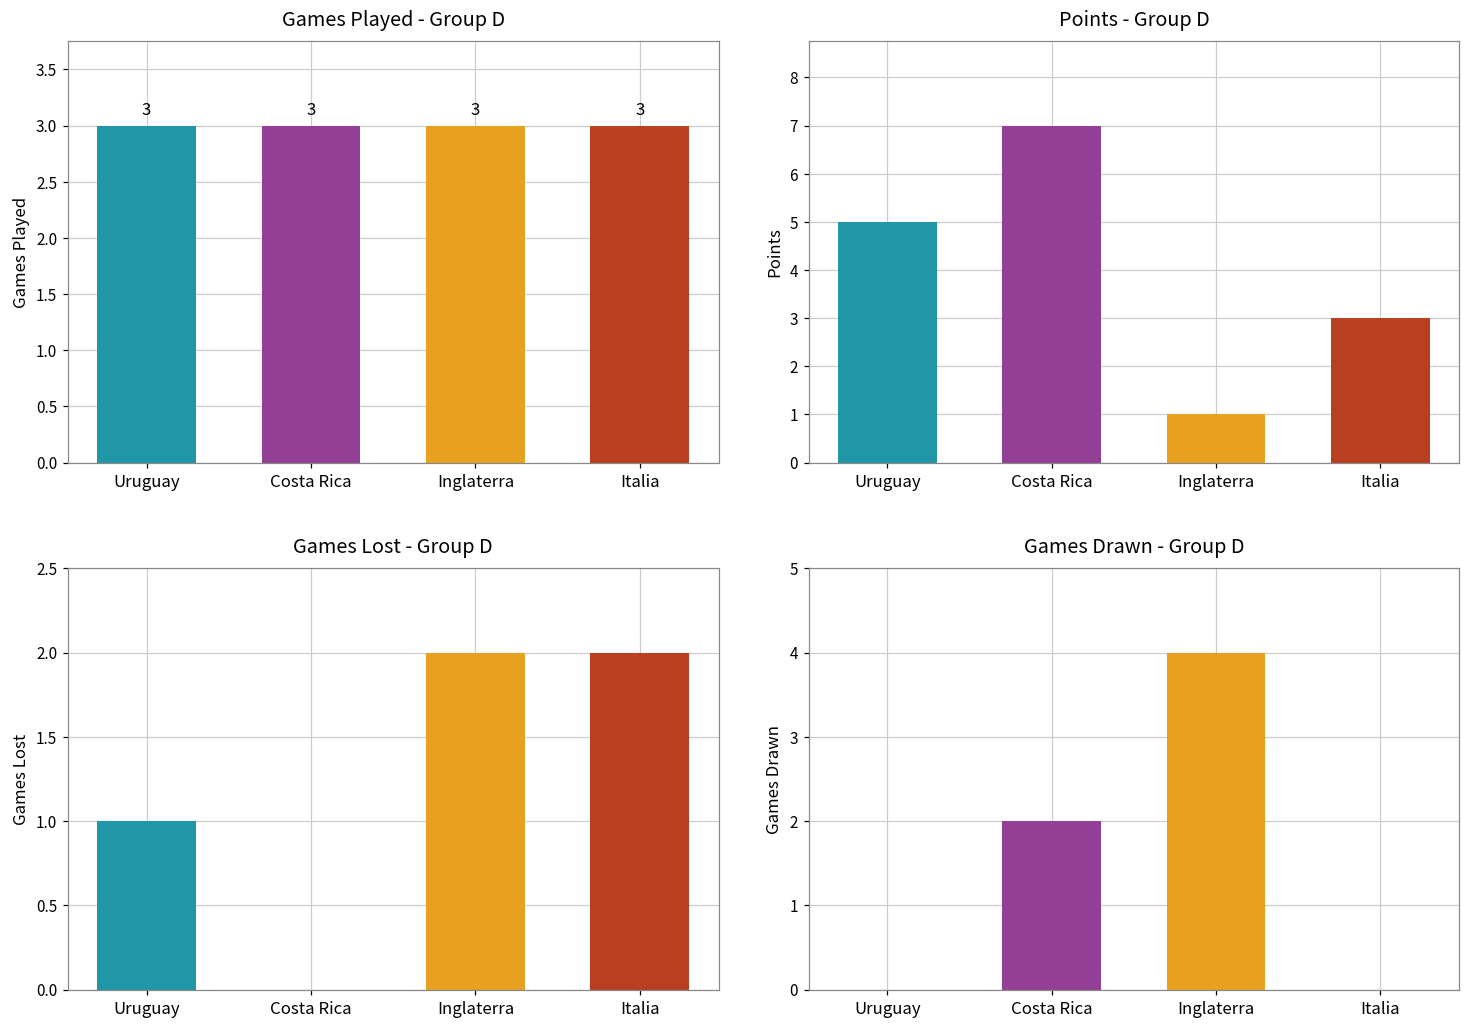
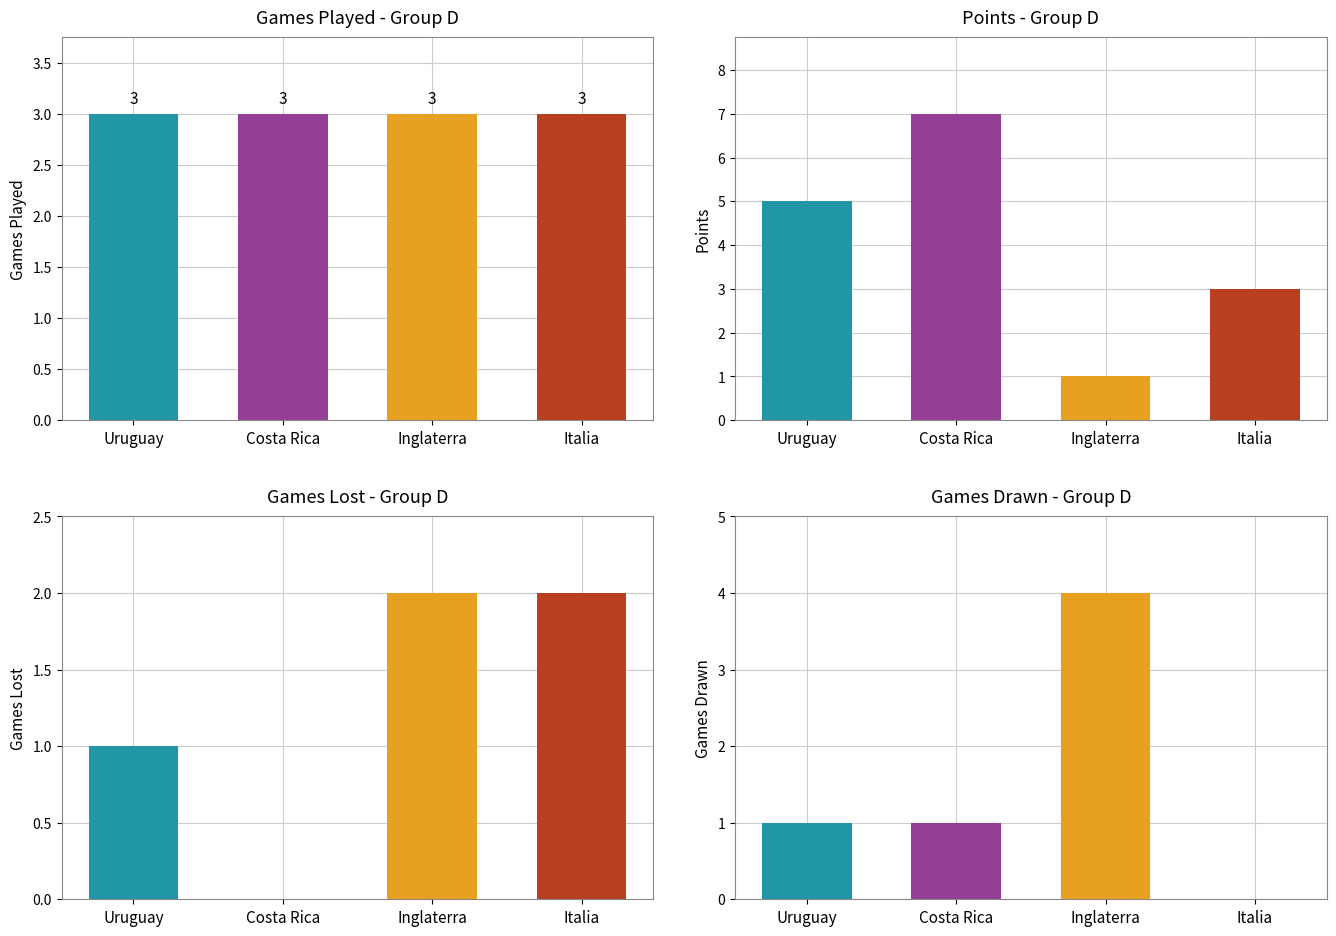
  {
    "Games Played - Group D": {
      "Uruguay": 3,
      "Costa Rica": 3,
      "Inglaterra": 3,
      "Italia": 3
    },
    "Points - Group D": {
      "Uruguay": 5.0,
      "Costa Rica": 7.0,
      "Inglaterra": 1.0,
      "Italia": 3.0
    },
    "Games Lost - Group D": {
      "Uruguay": 1.00,
      "Costa Rica": 0.00,
      "Inglaterra": 2.00,
      "Italia": 2.00
    },
    "Games Drawn - Group D": {
-     "Uruguay": 0,
-     "Costa Rica": 2,
+     "Uruguay": 1,
+     "Costa Rica": 1,
      "Inglaterra": 4,
      "Italia": 0
    }
  }
